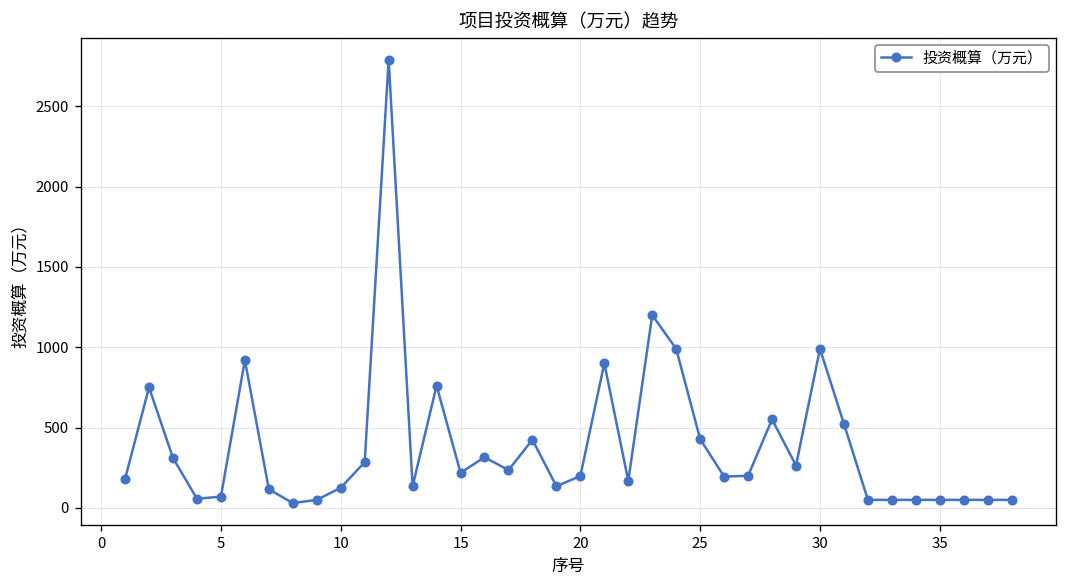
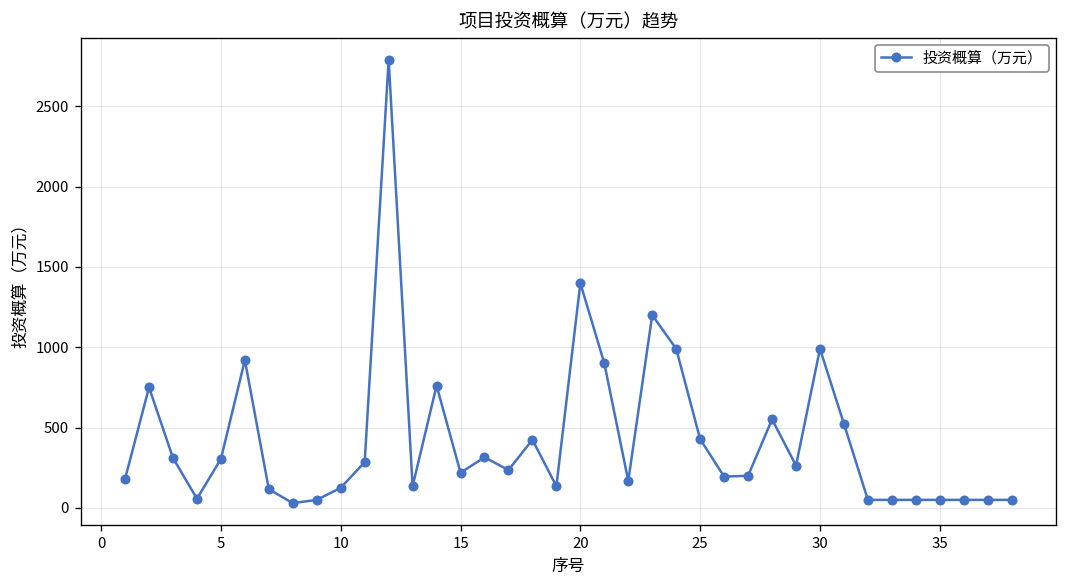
  {
-   "5": 70,
+   "5": 310,
    "10": 130,
    "15": 220,
-   "20": 200,
+   "20": 1400,
    "25": 430,
    "30": 990,
    "35": 50
  }
